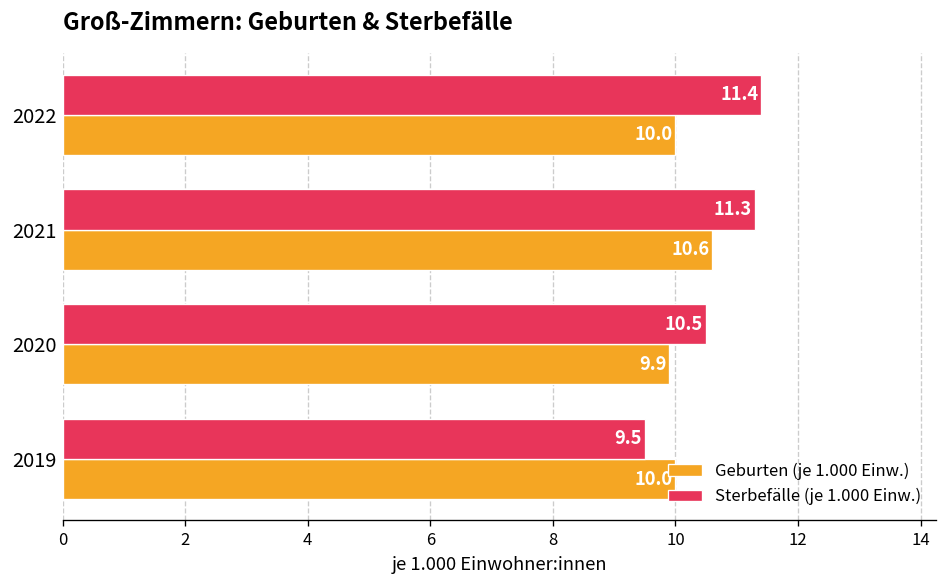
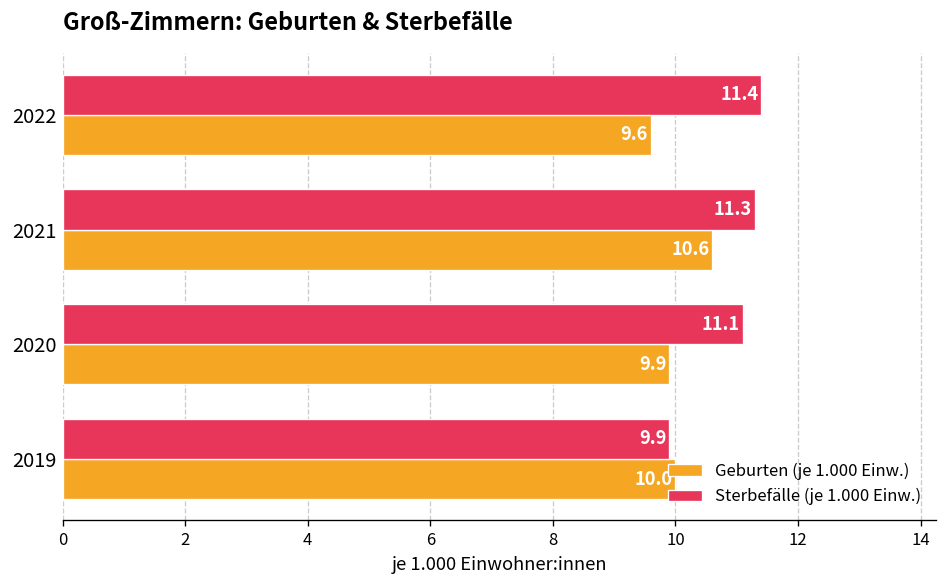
  {
    "Geburten (je 1.000 Einw.)": {
-     "2022": 10.0,
+     "2022": 9.6,
      "2021": 10.6,
      "2020": 9.9,
      "2019": 10.0
    },
    "Sterbefälle (je 1.000 Einw.)": {
      "2022": 11.4,
      "2021": 11.3,
-     "2020": 10.5,
-     "2019": 9.5
+     "2020": 11.1,
+     "2019": 9.9
    }
  }
